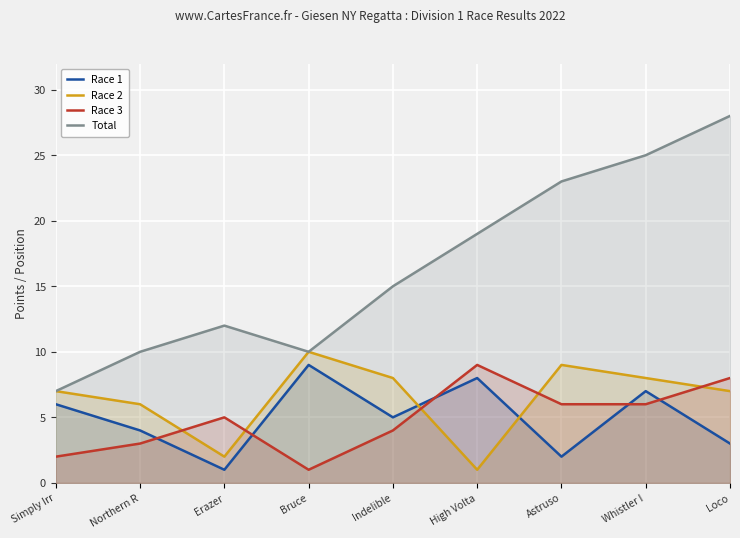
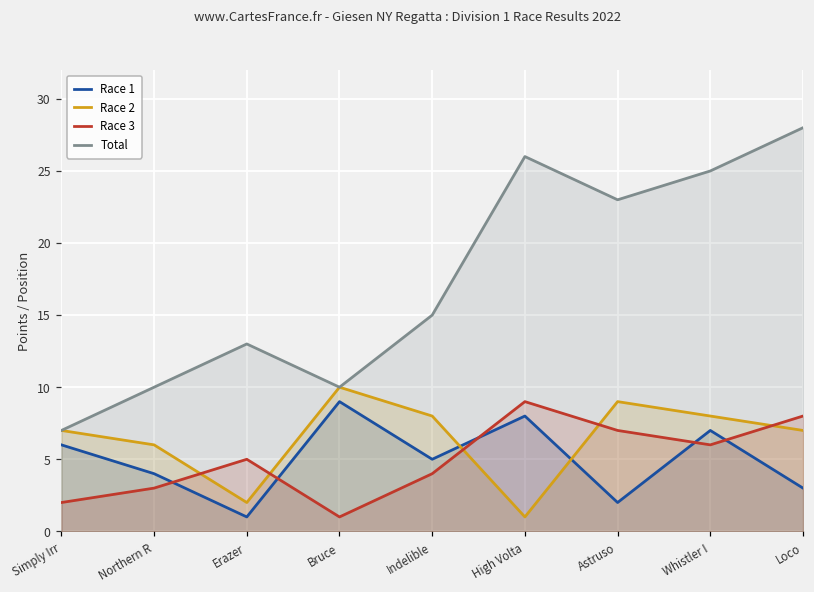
  {
    "Race 1": {
      "Simply Irr": 6,
      "Northern R": 4,
      "Erazer": 1,
      "Bruce": 9,
      "Indelible": 5,
      "High Volta": 8,
      "Astruso": 2,
      "Whistler I": 7,
      "Loco": 3
    },
    "Race 2": {
      "Northern R": 6,
      "Erazer": 2,
      "Indelible": 8,
      "High Volta": 1,
      "Astruso": 9,
      "Whistler I": 8,
      "Loco": 7
    },
    "Race 3": {
      "Simply Irr": 2,
      "Northern R": 3,
      "Erazer": 5,
      "Bruce": 1,
      "Indelible": 4,
      "High Volta": 9,
-     "Astruso": 6,
+     "Astruso": 7,
      "Whistler I": 6,
      "Loco": 8
    },
    "Total": {
      "Northern R": 10,
-     "Erazer": 12,
+     "Erazer": 13,
      "Indelible": 15,
-     "High Volta": 19,
+     "High Volta": 26,
      "Astruso": 23,
      "Whistler I": 25,
      "Loco": 28
    }
  }
